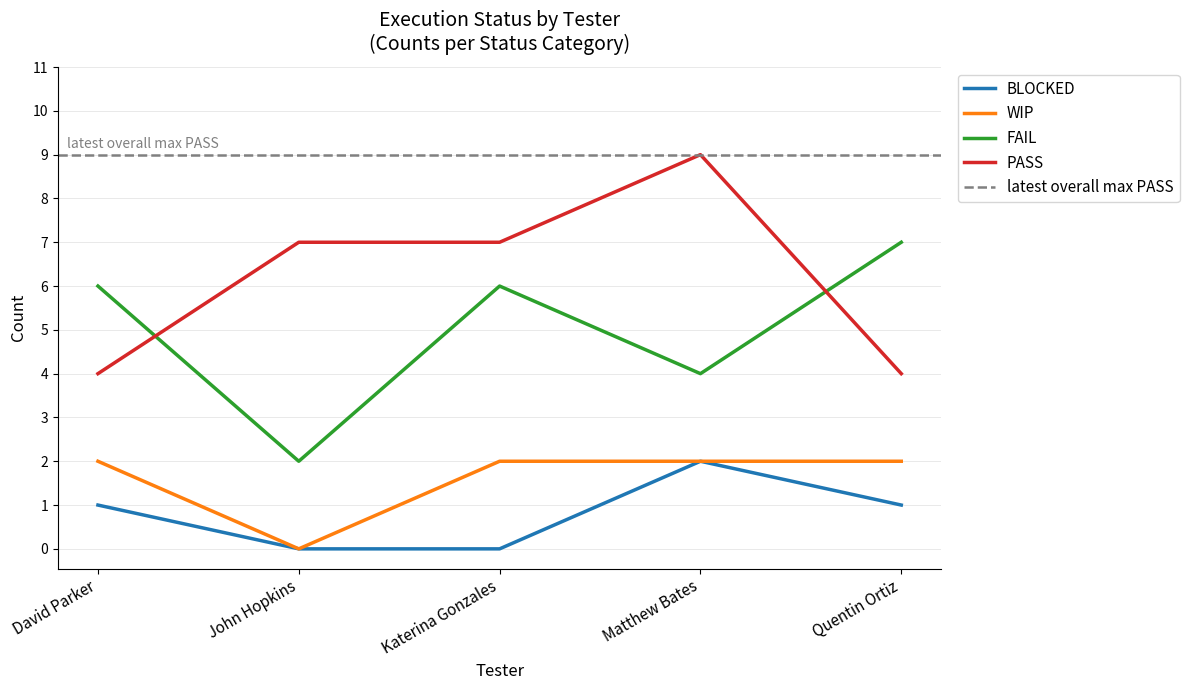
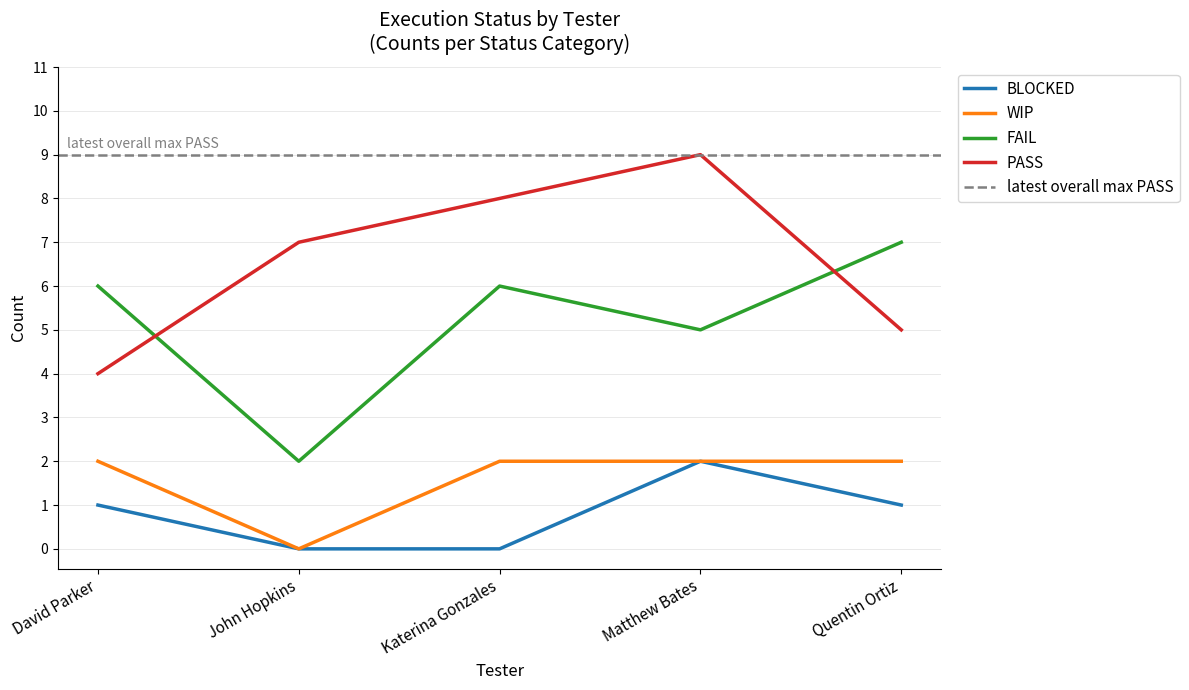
  {
    "BLOCKED": {
      "David Parker": 1,
      "Katerina Gonzales": 0,
      "Quentin Ortiz": 1
    },
    "WIP": {
      "David Parker": 2,
      "Katerina Gonzales": 2,
      "Quentin Ortiz": 2
    },
    "FAIL": {
      "David Parker": 6,
      "John Hopkins": 2,
      "Katerina Gonzales": 6,
-     "Matthew Bates": 4,
+     "Matthew Bates": 5,
      "Quentin Ortiz": 7
    },
    "PASS": {
      "David Parker": 4,
      "John Hopkins": 7,
-     "Katerina Gonzales": 7,
+     "Katerina Gonzales": 8,
      "Matthew Bates": 9,
-     "Quentin Ortiz": 4
+     "Quentin Ortiz": 5
    }
  }
